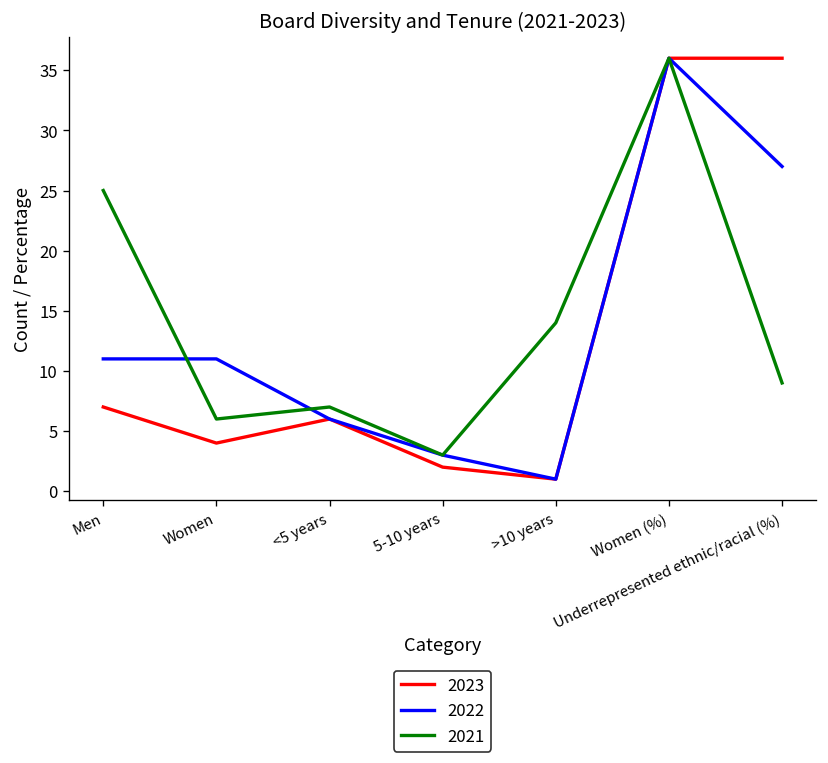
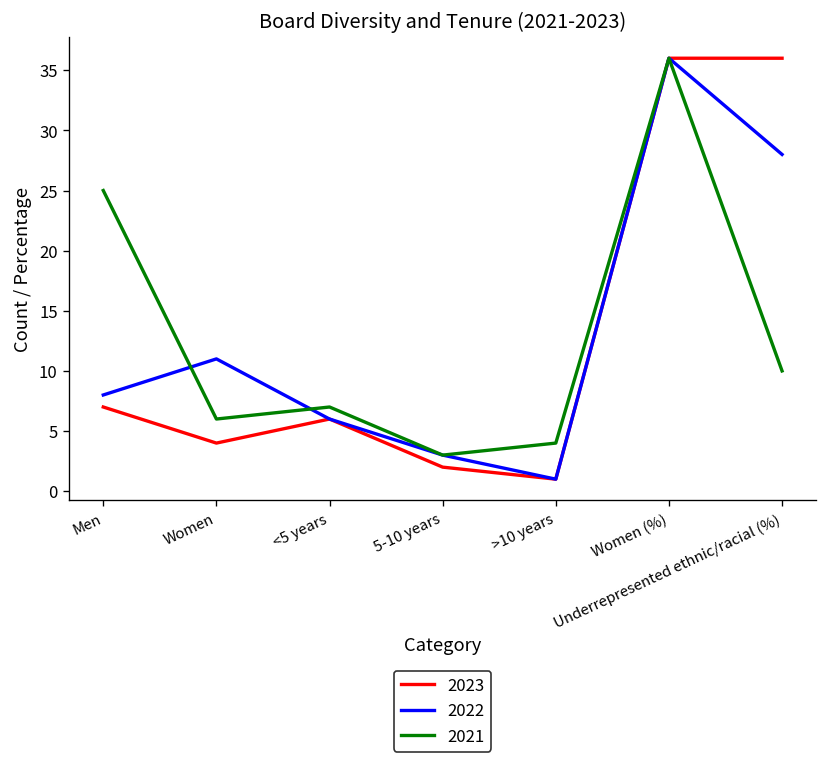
  {
    "2023": {
      "Men": 7,
      "Women": 4,
      "5-10 years": 2,
      "Underrepresented ethnic/racial (%)": 36
    },
    "2022": {
-     "Men": 11,
+     "Men": 8,
      "Women": 11,
-     "Underrepresented ethnic/racial (%)": 27
+     "Underrepresented ethnic/racial (%)": 28
    },
    "2021": {
      "Men": 25,
      "Women": 6,
      "<5 years": 7,
-     ">10 years": 14,
-     "Underrepresented ethnic/racial (%)": 9
+     ">10 years": 4,
+     "Underrepresented ethnic/racial (%)": 10
    }
  }
